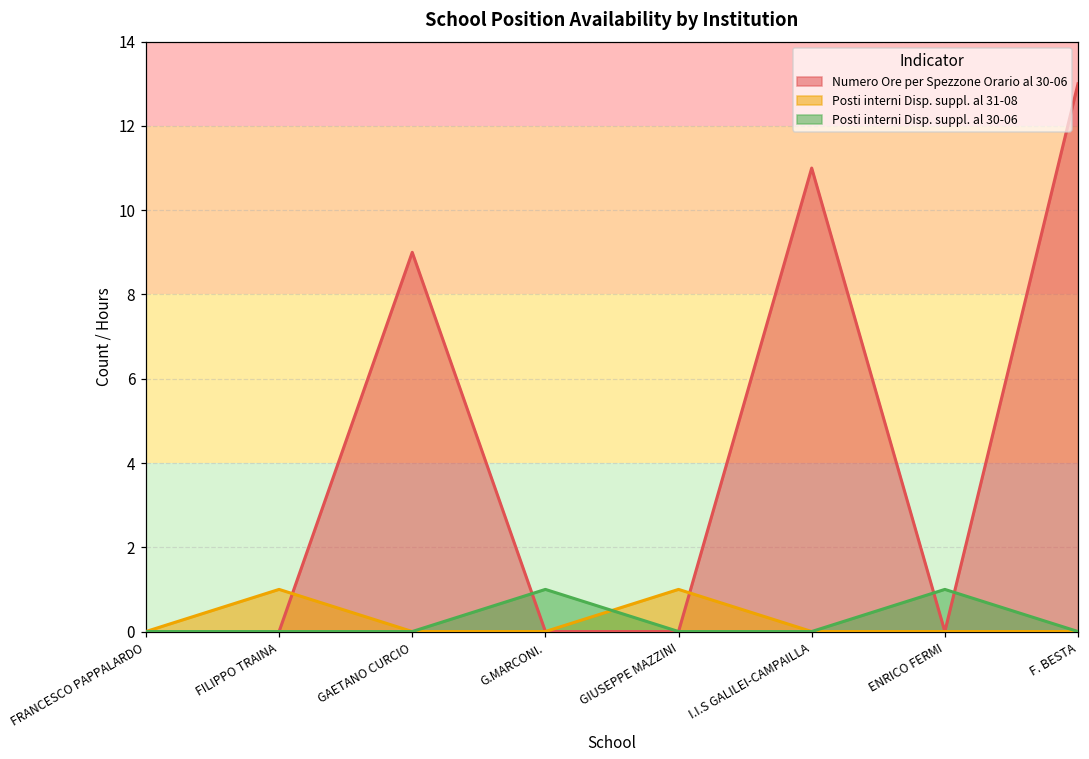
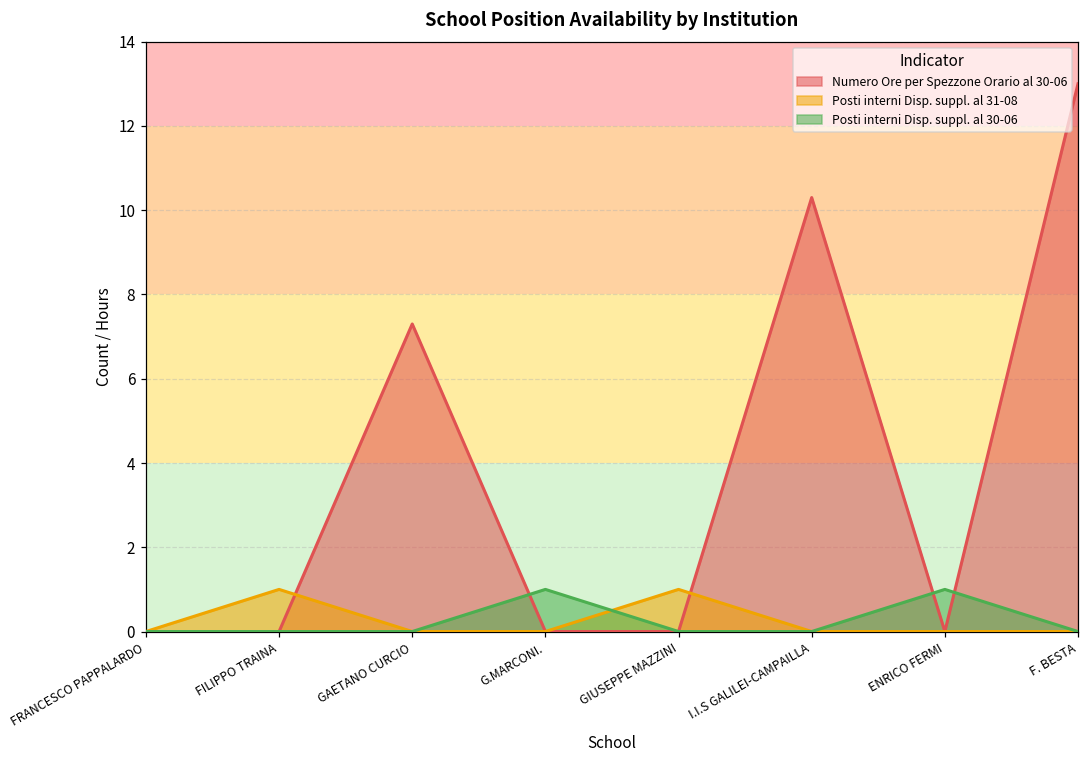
  {
    "Numero Ore per Spezzone Orario al 30-06": {
-     "GAETANO CURCIO": 9.0,
-     "I.I.S GALILEI-CAMPAILLA": 11.0,
+     "GAETANO CURCIO": 7.3,
+     "I.I.S GALILEI-CAMPAILLA": 10.3,
      "F. BESTA": 13.0
    },
    "Posti interni Disp. suppl. al 31-08": {
      "FILIPPO TRAINA": 1.0,
      "GIUSEPPE MAZZINI": 1.0
    },
    "Posti interni Disp. suppl. al 30-06": {
      "G.MARCONI.": 1.0,
      "ENRICO FERMI": 1.0
    }
  }
